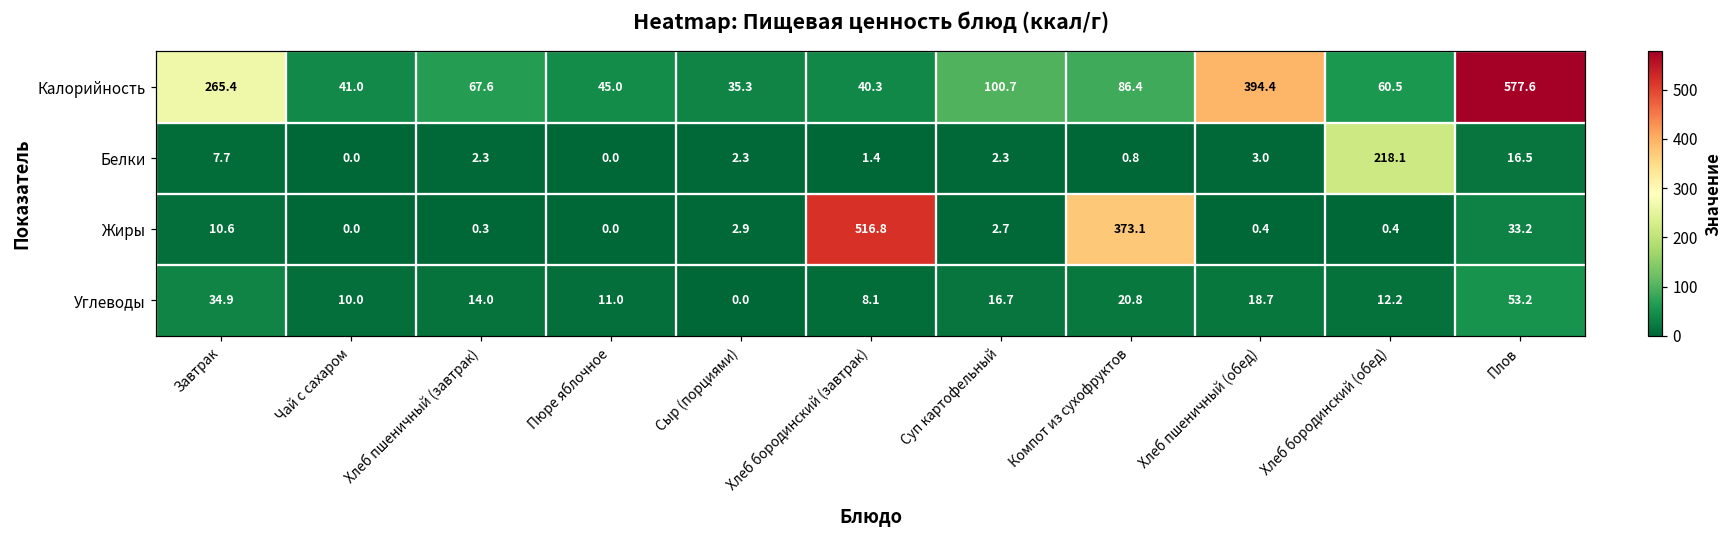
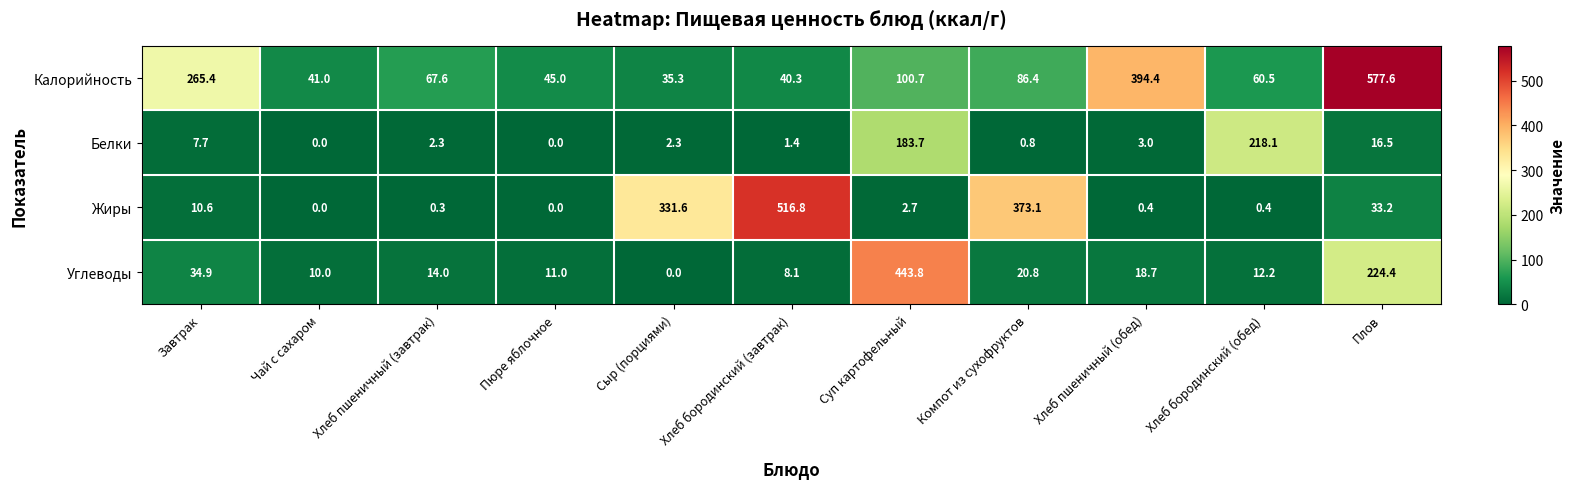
  {
    "Калорийность": {
      "Завтрак": 265.4,
      "Чай с сахаром": 41.0,
      "Хлеб пшеничный (завтрак)": 67.6,
      "Пюре яблочное": 45.0,
      "Сыр (порциями)": 35.3,
      "Хлеб бородинский (завтрак)": 40.3,
      "Суп картофельный": 100.7,
      "Компот из сухофруктов": 86.4,
      "Хлеб пшеничный (обед)": 394.4,
      "Хлеб бородинский (обед)": 60.5,
      "Плов": 577.6
    },
    "Белки": {
      "Завтрак": 7.7,
      "Чай с сахаром": 0.0,
      "Хлеб пшеничный (завтрак)": 2.3,
      "Пюре яблочное": 0.0,
      "Сыр (порциями)": 2.3,
      "Хлеб бородинский (завтрак)": 1.4,
-     "Суп картофельный": 2.3,
+     "Суп картофельный": 183.7,
      "Компот из сухофруктов": 0.8,
      "Хлеб пшеничный (обед)": 3.0,
      "Хлеб бородинский (обед)": 218.1,
      "Плов": 16.5
    },
    "Жиры": {
      "Завтрак": 10.6,
      "Чай с сахаром": 0.0,
      "Хлеб пшеничный (завтрак)": 0.3,
      "Пюре яблочное": 0.0,
-     "Сыр (порциями)": 2.9,
+     "Сыр (порциями)": 331.6,
      "Хлеб бородинский (завтрак)": 516.8,
      "Суп картофельный": 2.7,
      "Компот из сухофруктов": 373.1,
      "Хлеб пшеничный (обед)": 0.4,
      "Хлеб бородинский (обед)": 0.4,
      "Плов": 33.2
    },
    "Углеводы": {
      "Завтрак": 34.9,
      "Чай с сахаром": 10.0,
      "Хлеб пшеничный (завтрак)": 14.0,
      "Пюре яблочное": 11.0,
      "Сыр (порциями)": 0.0,
      "Хлеб бородинский (завтрак)": 8.1,
-     "Суп картофельный": 16.7,
+     "Суп картофельный": 443.8,
      "Компот из сухофруктов": 20.8,
      "Хлеб пшеничный (обед)": 18.7,
      "Хлеб бородинский (обед)": 12.2,
-     "Плов": 53.2
+     "Плов": 224.4
    }
  }
